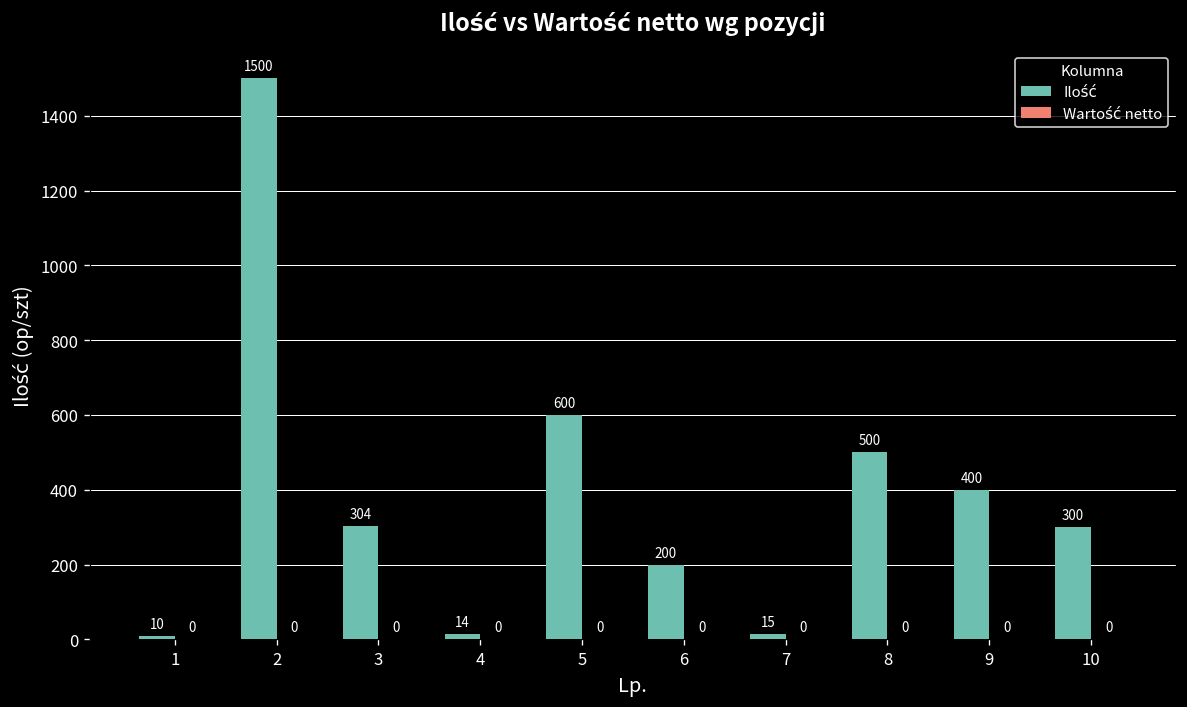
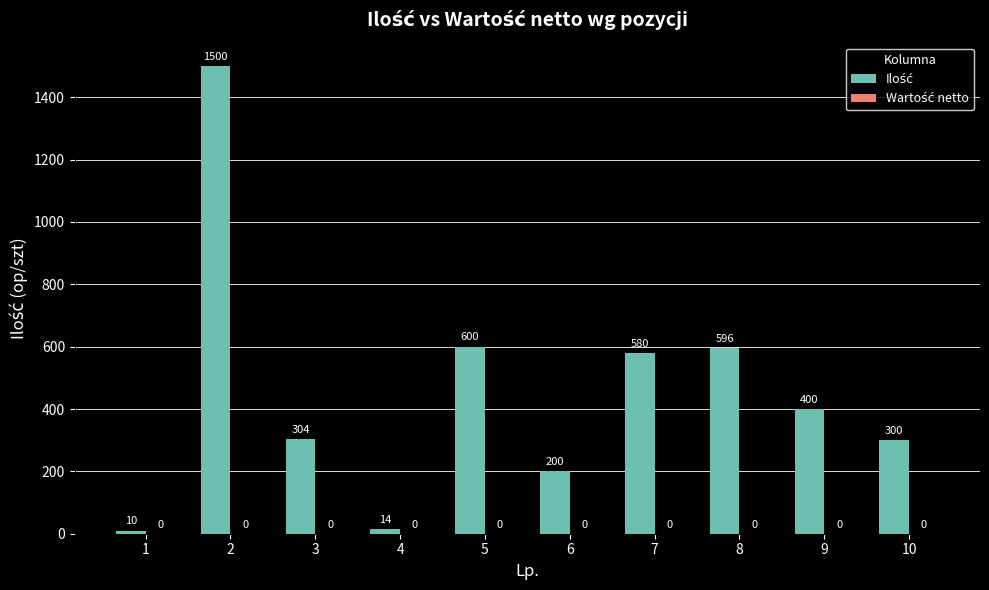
  {
    "Ilość": {
      "1": 10,
      "2": 1500,
      "3": 304,
      "4": 14,
      "5": 600,
      "6": 200,
-     "7": 15,
-     "8": 500,
+     "7": 580,
+     "8": 596,
      "9": 400,
      "10": 300
    },
    "Wartość netto": {
      "1": 0,
      "2": 0,
      "3": 0,
      "4": 0,
      "5": 0,
      "6": 0,
      "7": 0,
      "8": 0,
      "9": 0,
      "10": 0
    }
  }
